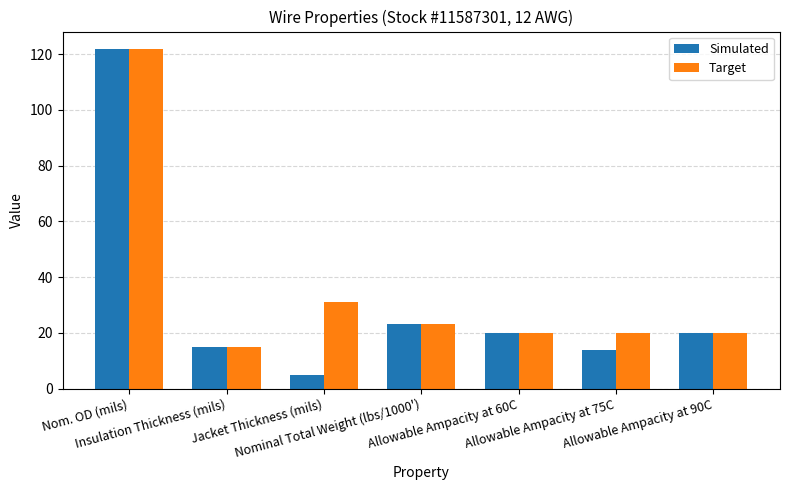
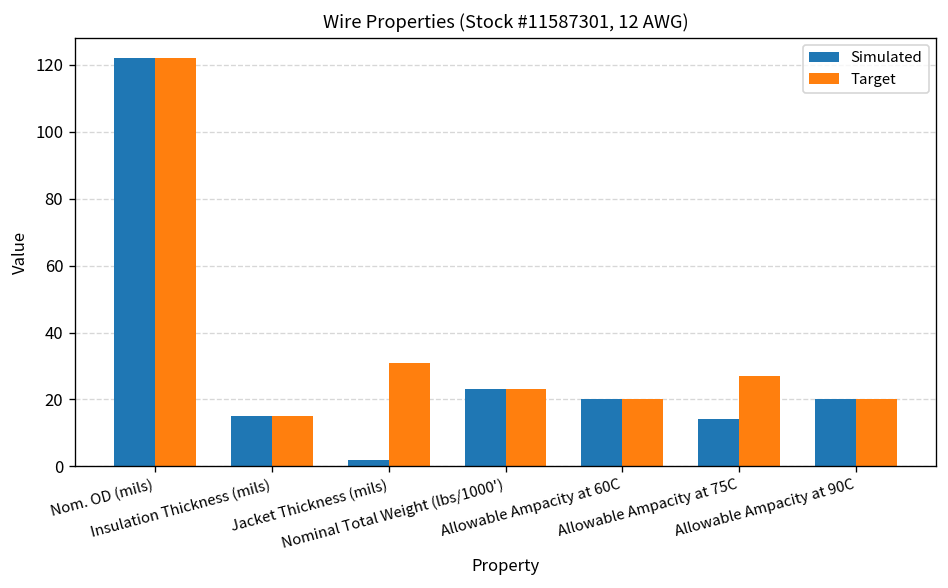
  {
    "Simulated": {
      "Nom. OD (mils)": 122,
      "Insulation Thickness (mils)": 15,
-     "Jacket Thickness (mils)": 5,
+     "Jacket Thickness (mils)": 2,
      "Nominal Total Weight (lbs/1000')": 23,
      "Allowable Ampacity at 60C": 20,
      "Allowable Ampacity at 75C": 14,
      "Allowable Ampacity at 90C": 20
    },
    "Target": {
      "Nom. OD (mils)": 122,
      "Insulation Thickness (mils)": 15,
      "Jacket Thickness (mils)": 31,
      "Nominal Total Weight (lbs/1000')": 23,
      "Allowable Ampacity at 60C": 20,
-     "Allowable Ampacity at 75C": 20,
+     "Allowable Ampacity at 75C": 27,
      "Allowable Ampacity at 90C": 20
    }
  }
